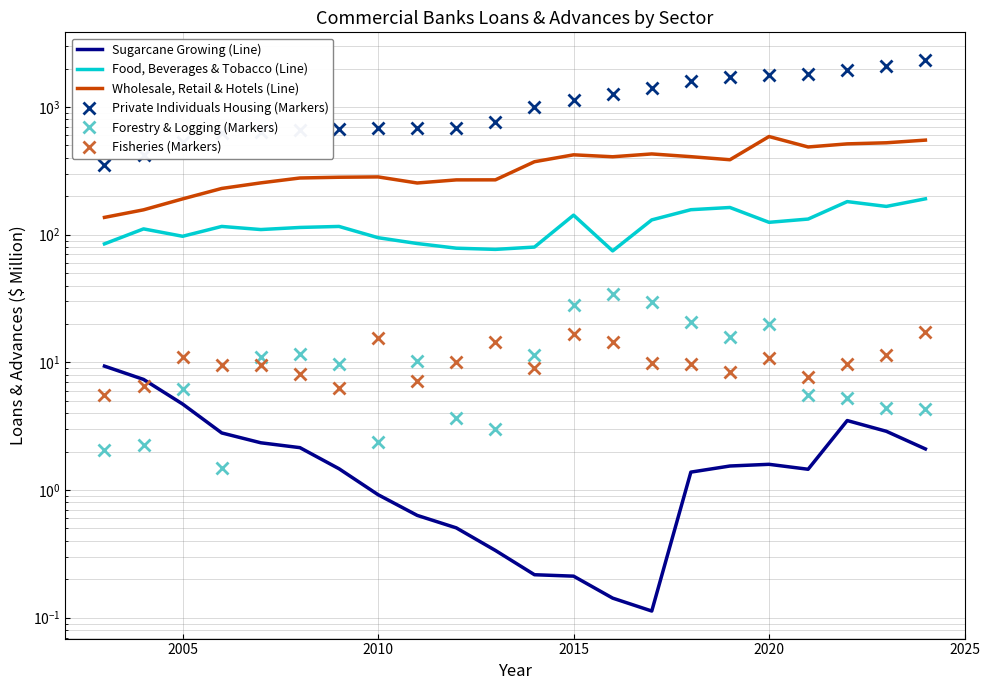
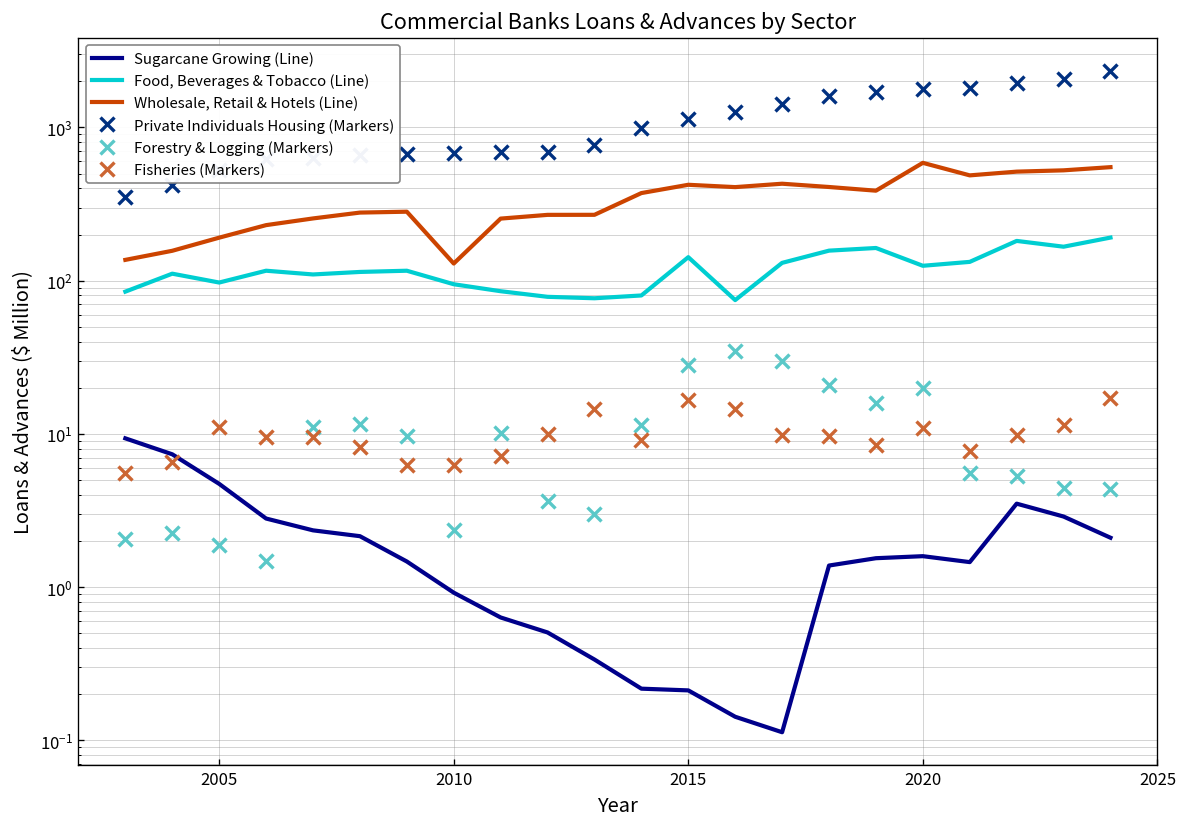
  {
    "Food, Beverages & Tobacco (Line)": {
      "2005": 100,
      "2010": 90,
      "2015": 140,
      "2020": 130
    },
    "Wholesale, Retail & Hotels (Line)": {
      "2005": 190,
-     "2010": 280,
+     "2010": 130,
      "2015": 420,
      "2020": 600
    },
    "Forestry & Logging (Markers)": {
-     "2005": 6,
+     "2005": 1.9,
      "2010": 2.4,
      "2015": 28,
      "2020": 20
    },
    "Fisheries (Markers)": {
      "2005": 11,
-     "2010": 15,
+     "2010": 6,
      "2015": 17,
      "2020": 11
    }
  }
